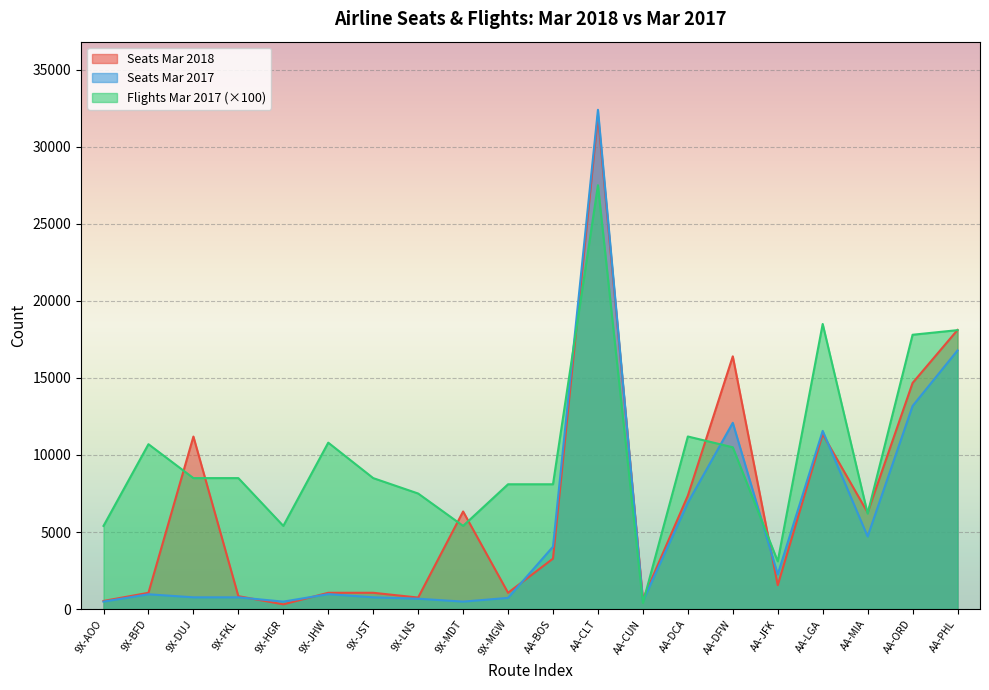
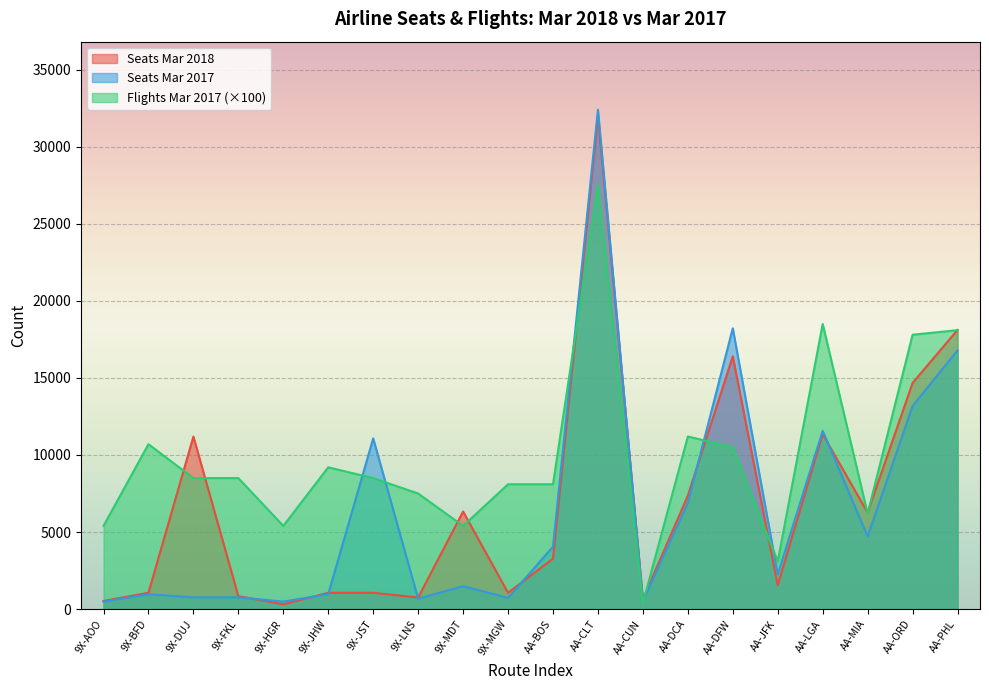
  {
    "Seats Mar 2018": {
      "9X-DUJ": 11200,
      "9X-HGR": 300,
      "9X-JST": 1100,
      "9X-MDT": 6300,
      "9X-MGW": 1100,
      "AA-BOS": 3300,
      "AA-CLT": 32000,
      "AA-DCA": 7400,
      "AA-DFW": 16400,
      "AA-JFK": 1600,
      "AA-LGA": 11400,
      "AA-ORD": 14700
    },
    "Seats Mar 2017": {
      "9X-DUJ": 800,
      "9X-HGR": 500,
-     "9X-JST": 800,
-     "9X-MDT": 500,
+     "9X-JST": 11100,
+     "9X-MDT": 1500,
      "9X-MGW": 700,
      "AA-BOS": 4100,
      "AA-CLT": 32400,
      "AA-DCA": 6900,
-     "AA-DFW": 12100,
+     "AA-DFW": 18200,
      "AA-JFK": 2300,
      "AA-LGA": 11600,
      "AA-MIA": 4700,
      "AA-ORD": 13200,
      "AA-PHL": 16800
    },
    "Flights Mar 2017 (×100)": {
      "9X-AOO": 5400,
      "9X-BFD": 10700,
      "9X-DUJ": 8500,
      "9X-FKL": 8500,
      "9X-HGR": 5400,
-     "9X-JHW": 10800,
+     "9X-JHW": 9200,
      "9X-JST": 8500,
      "9X-LNS": 7500,
      "9X-MDT": 5400,
      "9X-MGW": 8100,
      "AA-BOS": 8100,
      "AA-CLT": 27500,
      "AA-DCA": 11200,
      "AA-DFW": 10500,
      "AA-JFK": 3100,
      "AA-LGA": 18500,
      "AA-ORD": 17800
    }
  }
